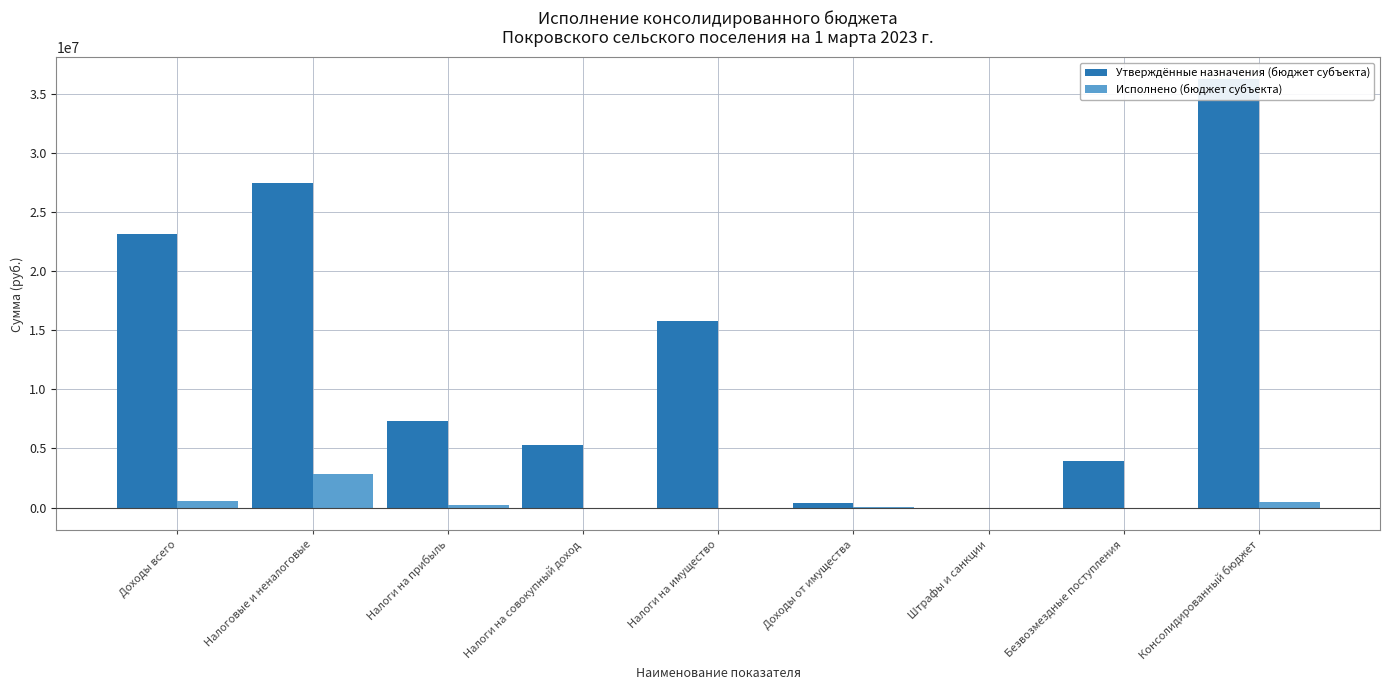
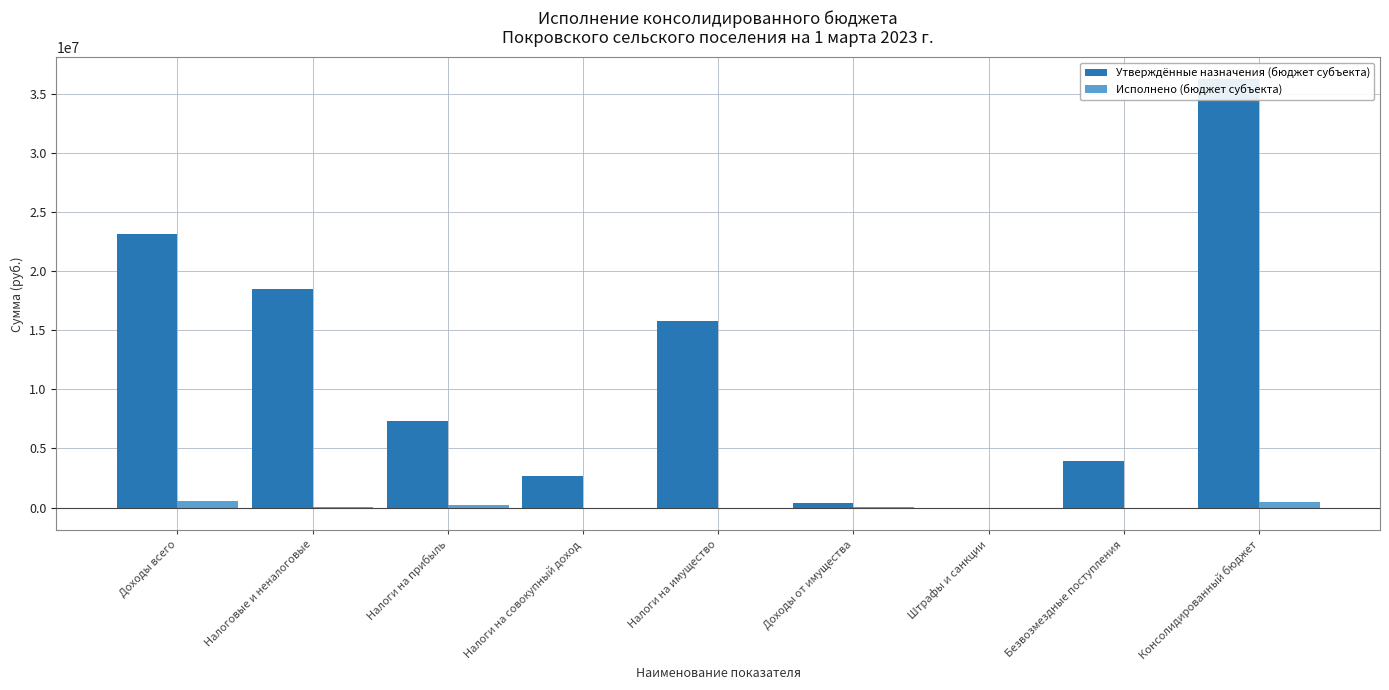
  {
    "Утверждённые назначения (бюджет субъекта)": {
      "Доходы всего": 23100000,
-     "Налоговые и неналоговые": 27400000,
+     "Налоговые и неналоговые": 18400000,
      "Налоги на прибыль": 7300000,
-     "Налоги на совокупный доход": 5300000,
+     "Налоги на совокупный доход": 2700000,
      "Налоги на имущество": 15800000,
      "Доходы от имущества": 400000,
      "Безвозмездные поступления": 4000000
    },
    "Исполнено (бюджет субъекта)": {
      "Доходы всего": 600000,
-     "Налоговые и неналоговые": 2800000,
+     "Налоговые и неналоговые": 100000,
      "Штрафы и санкции": 0,
      "Безвозмездные поступления": 0,
      "Консолидированный бюджет": 500000
    }
  }
